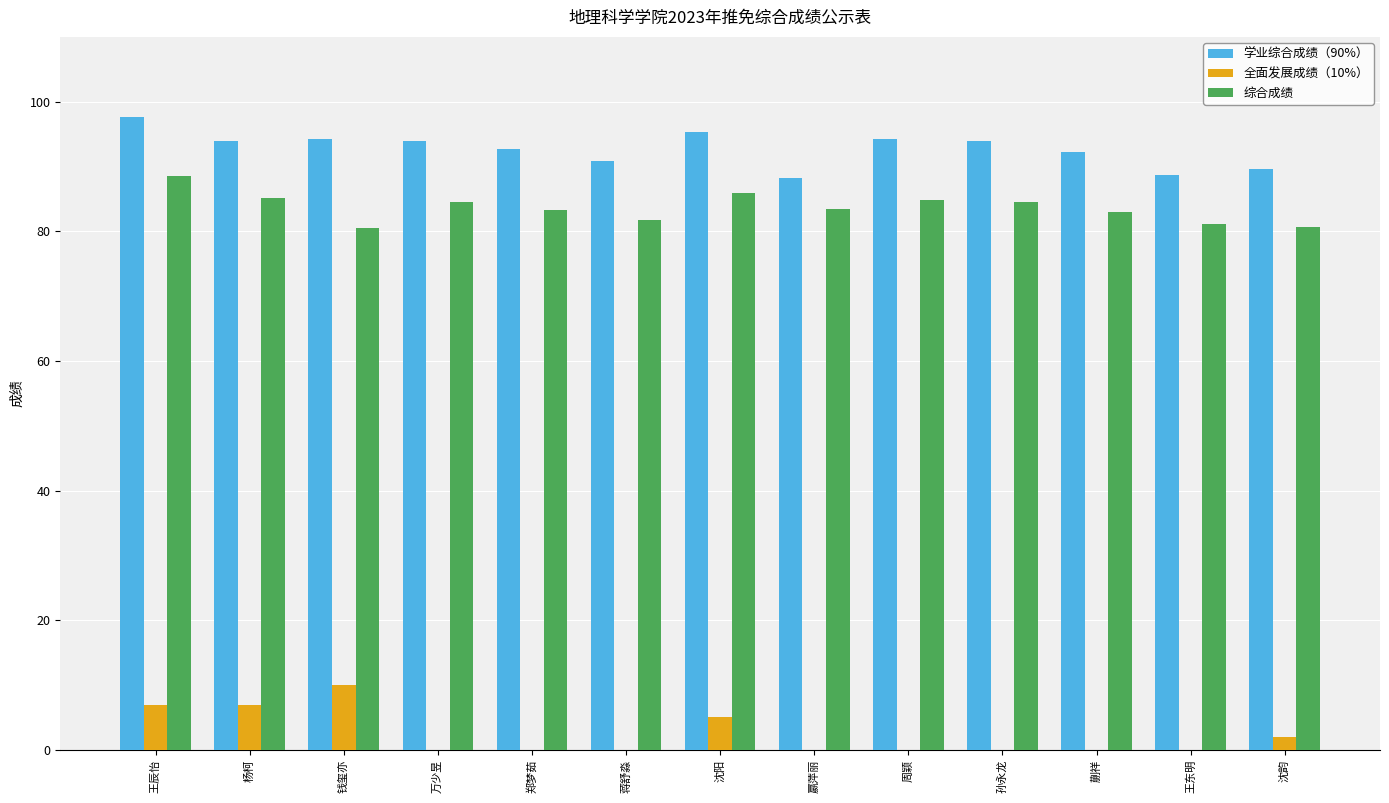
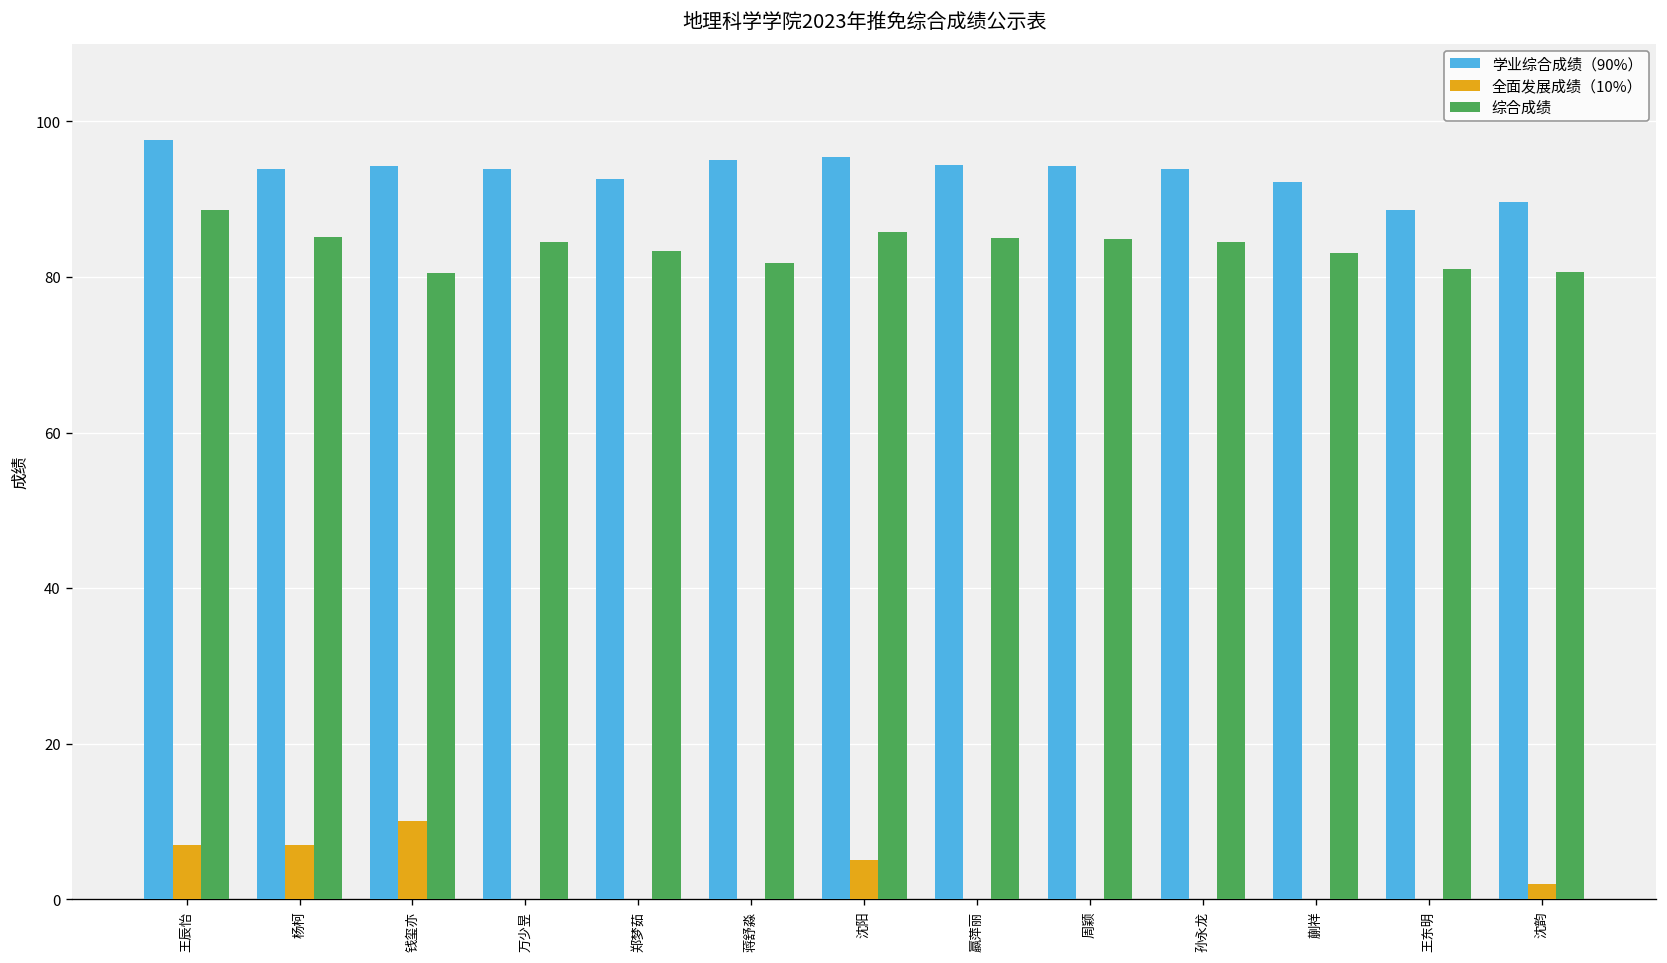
  {
    "学业综合成绩（90%）": {
      "王辰怡": 98,
      "杨柯": 94,
      "钱玺亦": 94,
      "万少昱": 94,
      "郑梦茹": 93,
-     "蒋舒淼": 91,
+     "蒋舒淼": 95,
      "沈阳": 95,
-     "嬴萍丽": 88,
+     "嬴萍丽": 94,
      "周颖": 94,
      "孙永龙": 94,
      "蒯祥": 92,
      "王东明": 89,
      "沈韵": 90
    },
    "全面发展成绩（10%）": {
      "王辰怡": 7,
      "杨柯": 7,
      "钱玺亦": 10,
      "万少昱": 0,
      "郑梦茹": 0,
      "蒋舒淼": 0,
      "沈阳": 5,
      "嬴萍丽": 0,
      "周颖": 0,
      "孙永龙": 0,
      "蒯祥": 0,
      "王东明": 0,
      "沈韵": 2
    },
    "综合成绩": {
      "王辰怡": 89,
      "杨柯": 85,
      "钱玺亦": 80,
      "万少昱": 85,
      "郑梦茹": 83,
      "蒋舒淼": 82,
      "沈阳": 86,
-     "嬴萍丽": 83,
+     "嬴萍丽": 85,
      "周颖": 85,
      "孙永龙": 84,
      "蒯祥": 83,
      "王东明": 81,
      "沈韵": 81
    }
  }
